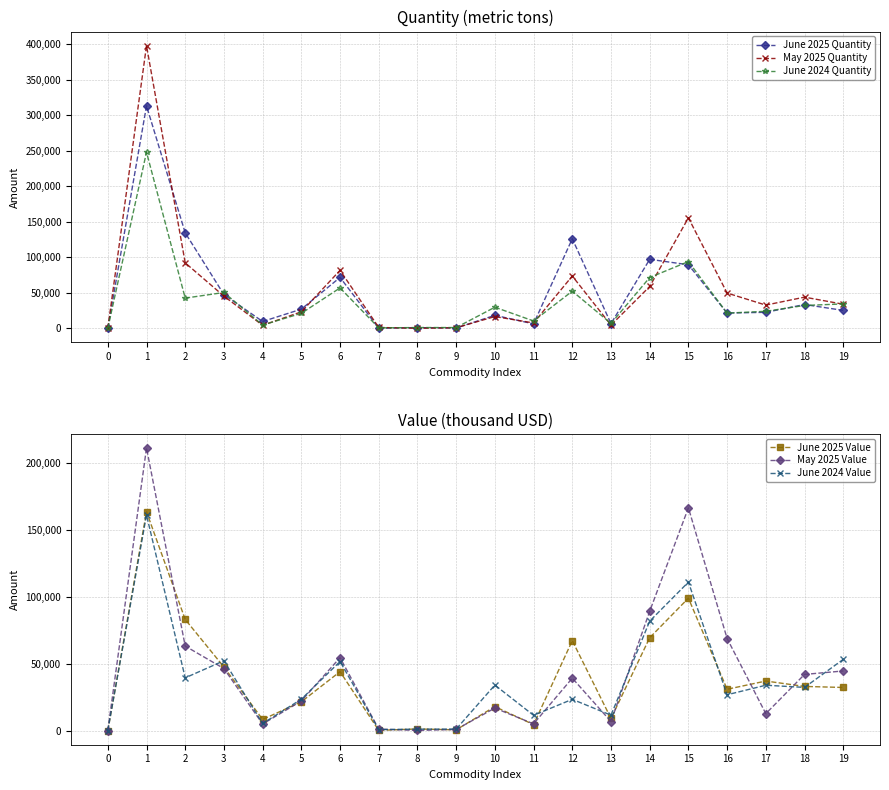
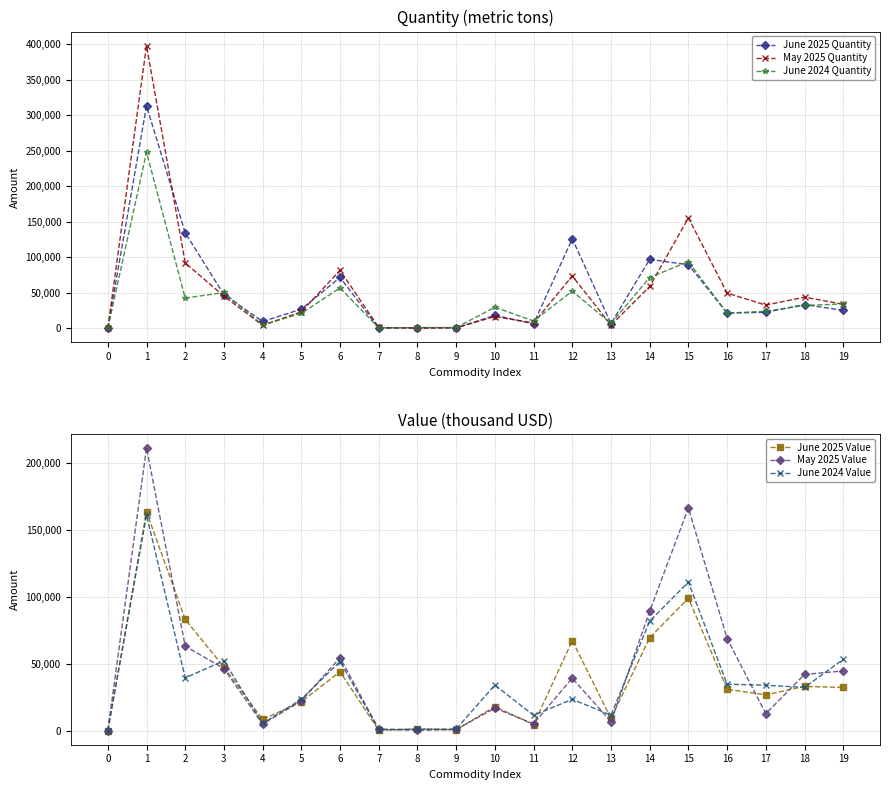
  {
    "Quantity (metric tons)": {
      "June 2025 Quantity": {
        "1": "310,000",
        "2": "130,000",
        "4": "10,000",
        "5": "30,000",
        "6": "70,000",
        "12": "130,000",
        "14": "100,000",
        "15": "90,000",
        "19": "30,000"
      },
      "May 2025 Quantity": {
        "1": "400,000",
        "2": "90,000",
        "6": "80,000",
        "12": "70,000",
        "14": "60,000",
        "15": "160,000",
        "16": "50,000",
        "17": "30,000",
        "18": "40,000"
      },
      "June 2024 Quantity": {
        "1": "250,000",
        "2": "40,000",
        "6": "60,000",
        "10": "30,000",
        "12": "50,000",
        "14": "70,000",
        "15": "90,000"
      }
    },
    "Value (thousand USD)": {
      "June 2025 Value": {
        "1": "163,000",
        "2": "83,000",
        "4": "8,000",
        "6": "44,000",
        "12": "67,000",
        "13": "9,000",
        "14": "69,000",
        "15": "99,000",
        "16": "31,000",
-       "17": "37,000",
+       "17": "27,000",
        "19": "32,000"
      },
      "May 2025 Value": {
        "1": "211,000",
        "2": "63,000",
        "6": "54,000",
        "12": "39,000",
        "13": "7,000",
        "14": "89,000",
        "15": "166,000",
        "16": "69,000",
        "17": "13,000",
        "18": "42,000",
        "19": "45,000"
      },
      "June 2024 Value": {
        "1": "161,000",
        "2": "39,000",
        "3": "52,000",
        "6": "52,000",
        "10": "34,000",
        "11": "11,000",
        "12": "23,000",
        "13": "12,000",
        "14": "82,000",
        "15": "111,000",
-       "16": "27,000",
+       "16": "35,000",
        "17": "34,000",
        "19": "53,000"
      }
    }
  }
